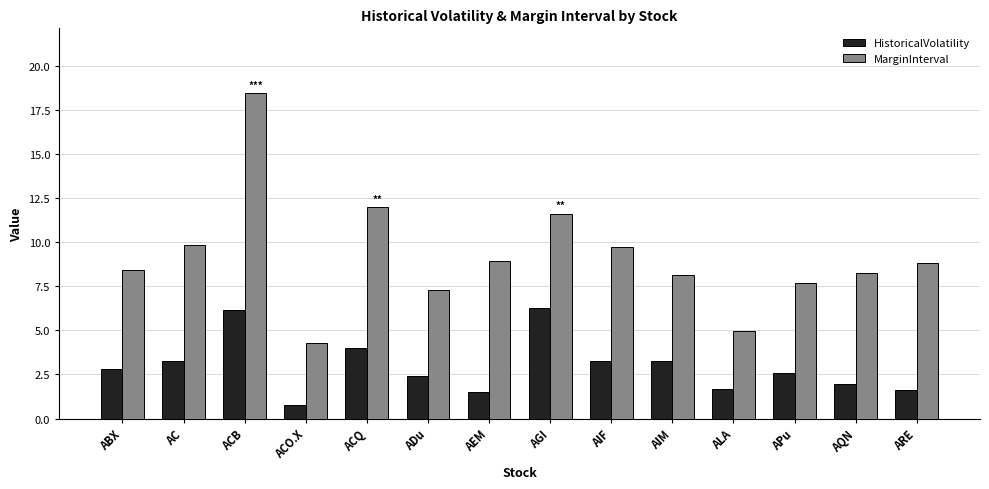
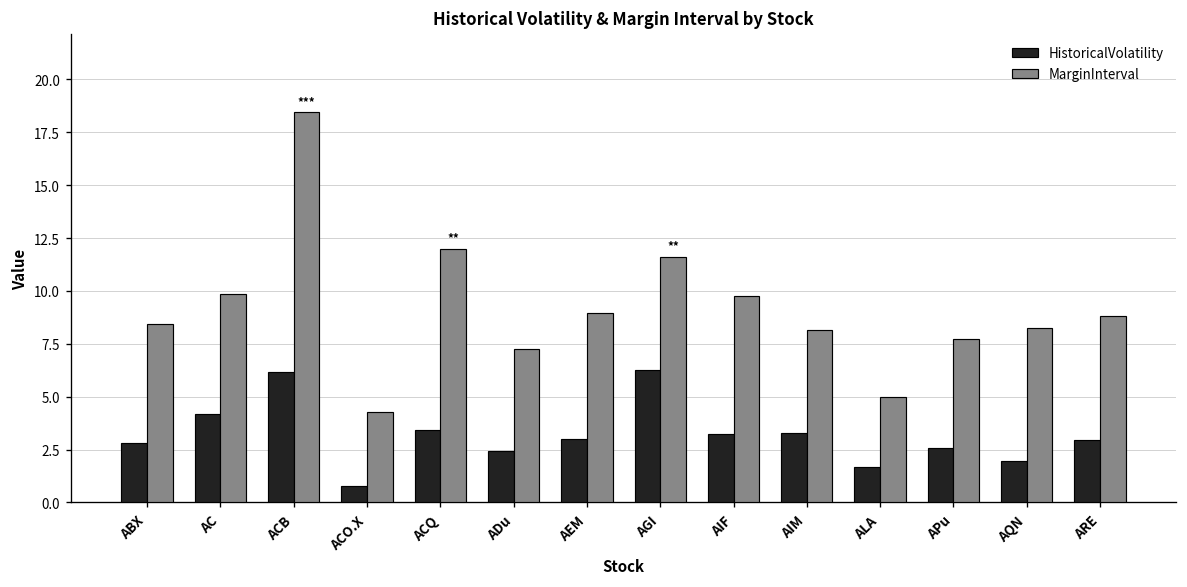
  {
    "HistoricalVolatility": {
      "ABX": 2.8,
-     "AC": 3.3,
+     "AC": 4.2,
      "ACB": 6.2,
      "ACO.X": 0.8,
-     "ACQ": 4.0,
+     "ACQ": 3.4,
      "ADu": 2.4,
-     "AEM": 1.5,
+     "AEM": 3.0,
      "AGI": 6.3,
      "AIF": 3.3,
      "AIM": 3.3,
      "ALA": 1.7,
      "APu": 2.6,
      "AQN": 2.0,
-     "ARE": 1.6
+     "ARE": 2.9
    },
    "MarginInterval": {
      "ABX": 8.5,
      "AC": 9.8,
      "ACB": 18.5,
      "ACO.X": 4.3,
      "ACQ": 12.0,
      "ADu": 7.3,
      "AEM": 8.9,
      "AGI": 11.6,
      "AIF": 9.8,
      "AIM": 8.1,
      "ALA": 5.0,
      "APu": 7.7,
      "AQN": 8.2,
      "ARE": 8.8
    }
  }
